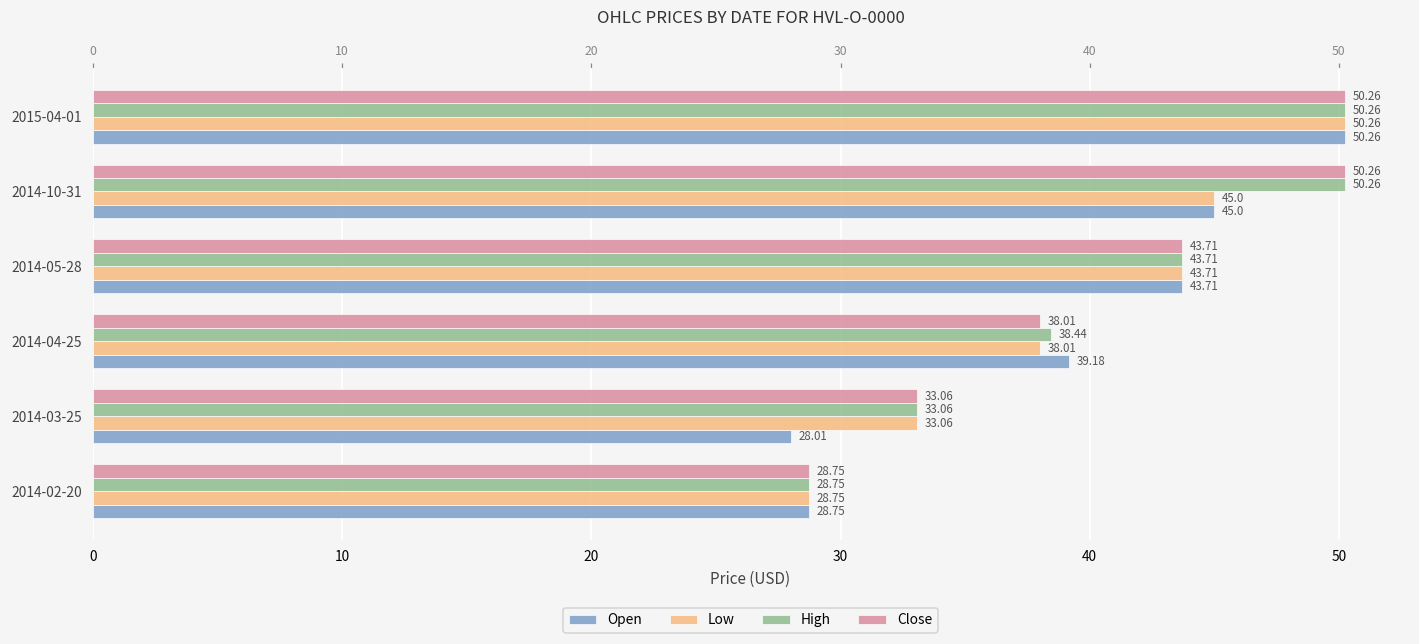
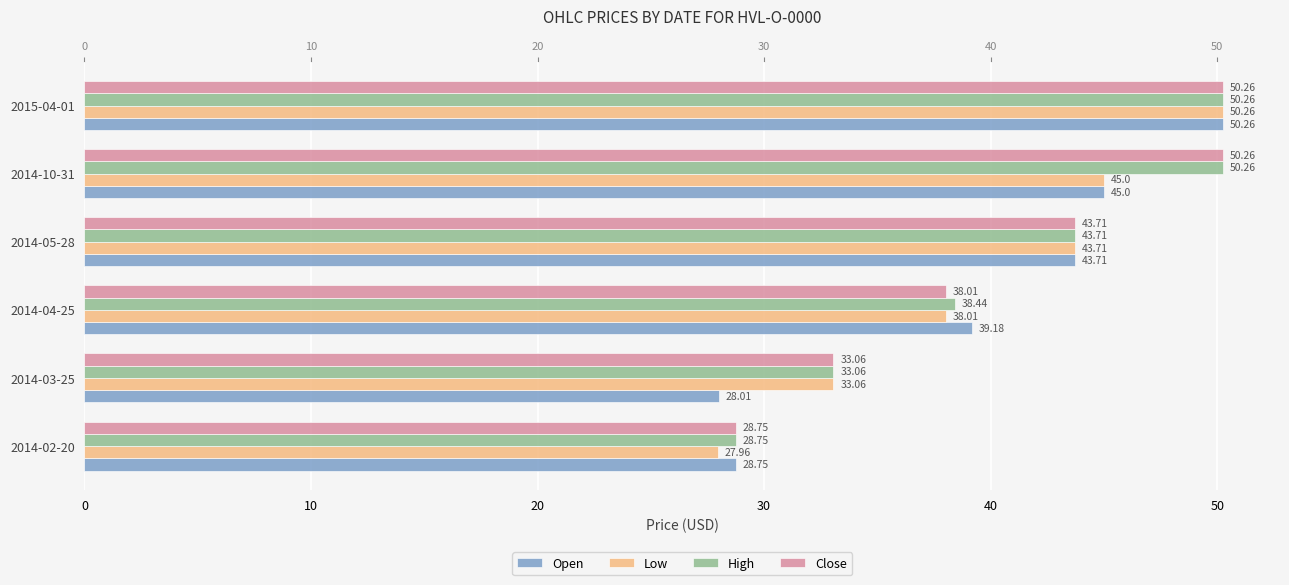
  {
    "Open": {
      "2015-04-01": 50.26,
      "2014-10-31": 45.0,
      "2014-05-28": 43.71,
      "2014-04-25": 39.18,
      "2014-03-25": 28.01,
      "2014-02-20": 28.75
    },
    "Low": {
      "2015-04-01": 50.26,
      "2014-10-31": 45.0,
      "2014-05-28": 43.71,
      "2014-04-25": 38.01,
      "2014-03-25": 33.06,
-     "2014-02-20": 28.75
+     "2014-02-20": 27.96
    },
    "High": {
      "2015-04-01": 50.26,
      "2014-10-31": 50.26,
      "2014-05-28": 43.71,
      "2014-04-25": 38.44,
      "2014-03-25": 33.06,
      "2014-02-20": 28.75
    },
    "Close": {
      "2015-04-01": 50.26,
      "2014-10-31": 50.26,
      "2014-05-28": 43.71,
      "2014-04-25": 38.01,
      "2014-03-25": 33.06,
      "2014-02-20": 28.75
    }
  }
